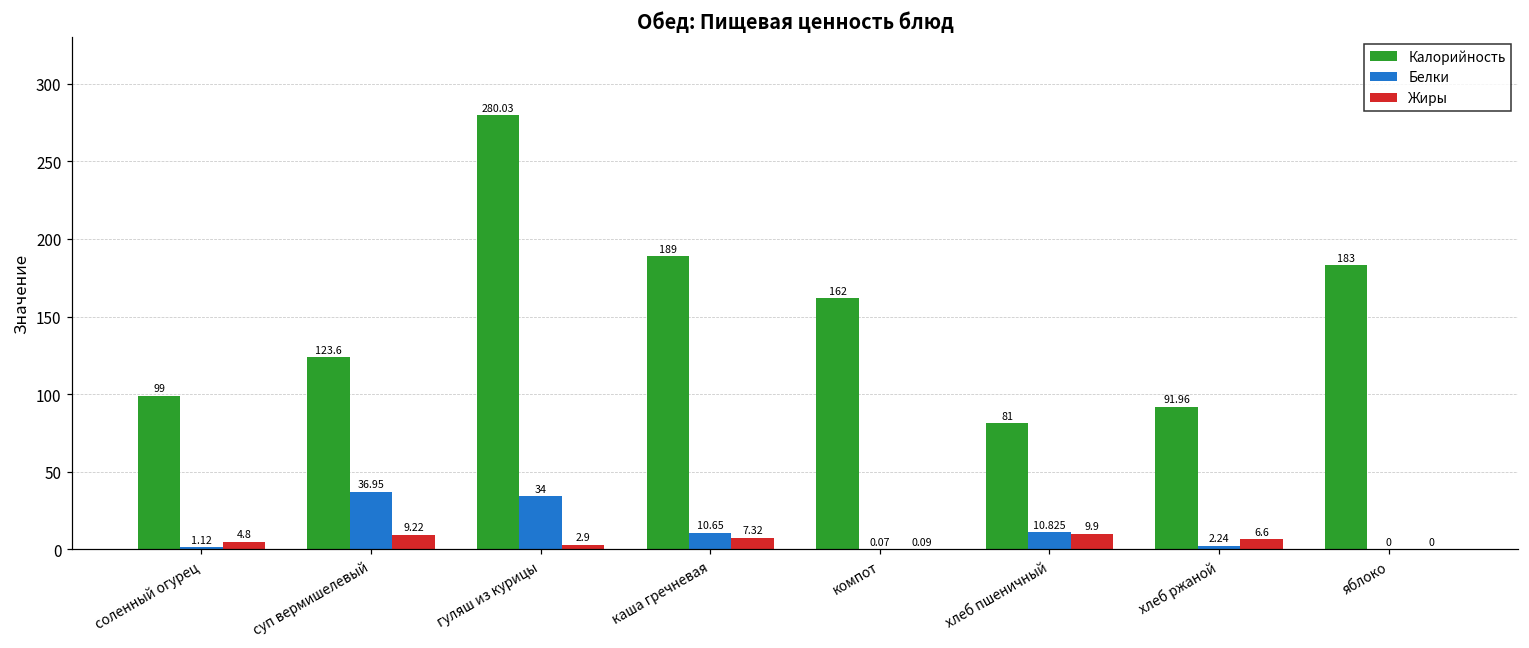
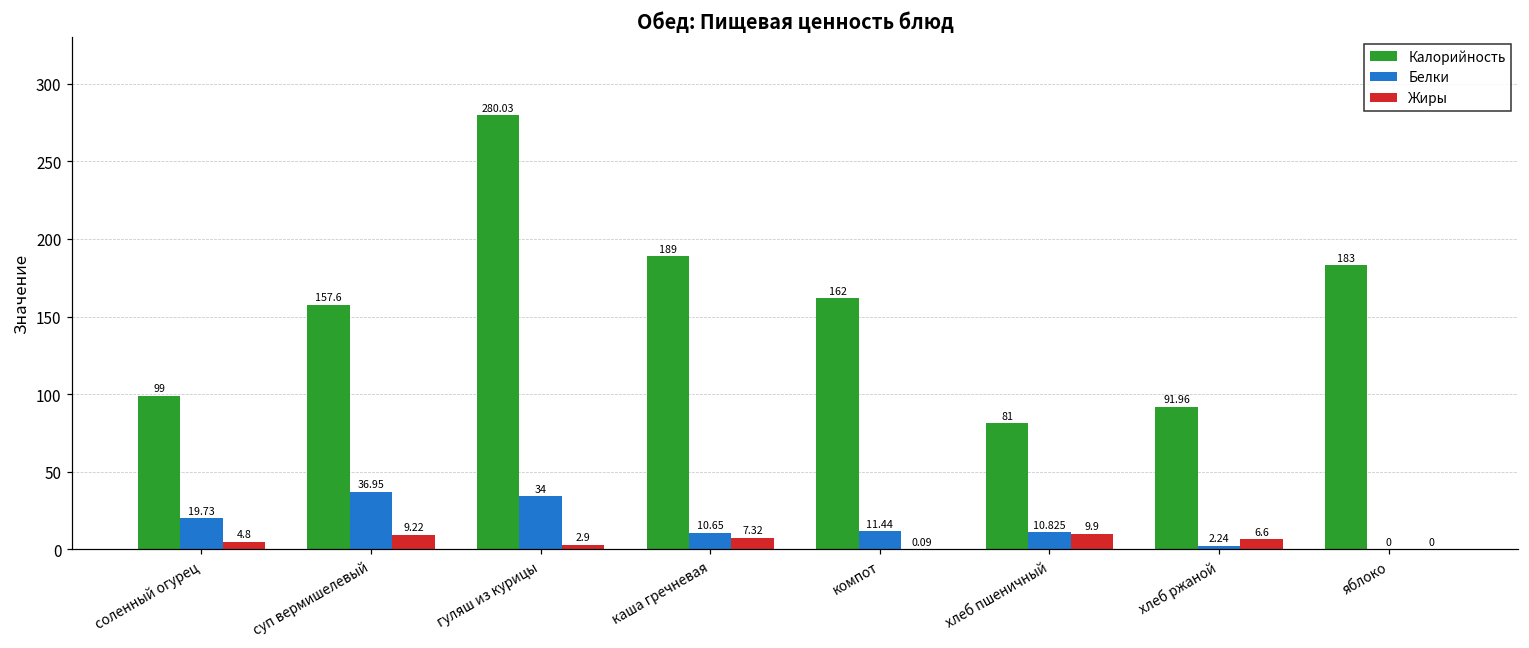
  {
    "Калорийность": {
      "соленный огурец": 99,
-     "суп вермишелевый": 123.6,
+     "суп вермишелевый": 157.6,
      "гуляш из курицы": 280.03,
      "каша гречневая": 189,
      "компот": 162,
      "хлеб пшеничный": 81,
      "хлеб ржаной": 91.96,
      "яблоко": 183
    },
    "Белки": {
-     "соленный огурец": 1.12,
+     "соленный огурец": 19.73,
      "суп вермишелевый": 36.95,
      "гуляш из курицы": 34,
      "каша гречневая": 10.65,
-     "компот": 0.07,
+     "компот": 11.44,
      "хлеб пшеничный": 10.825,
      "хлеб ржаной": 2.24,
      "яблоко": 0
    },
    "Жиры": {
      "соленный огурец": 4.8,
      "суп вермишелевый": 9.22,
      "гуляш из курицы": 2.9,
      "каша гречневая": 7.32,
      "компот": 0.09,
      "хлеб пшеничный": 9.9,
      "хлеб ржаной": 6.6,
      "яблоко": 0
    }
  }
